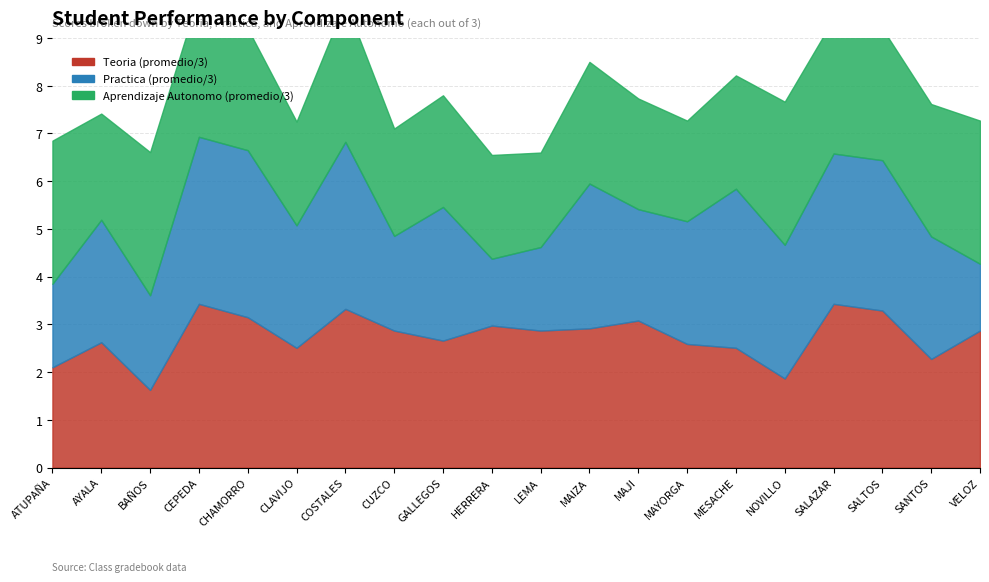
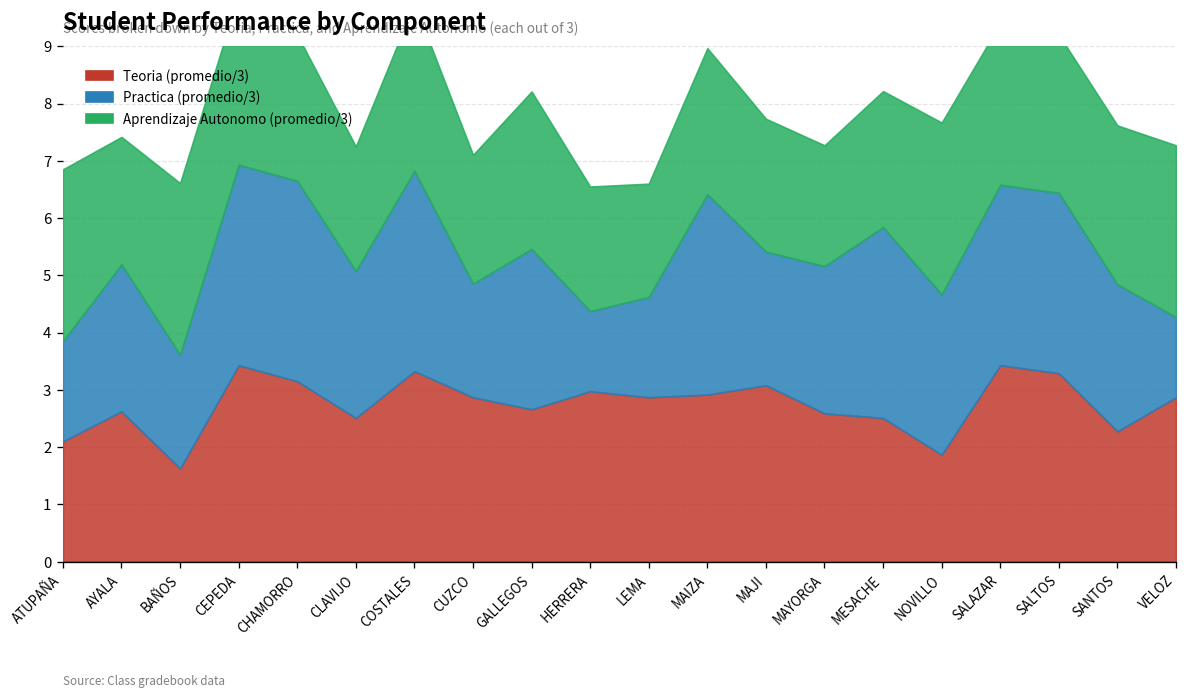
  {
    "Teoria (promedio/3)": {
      "ATUPAÑA": 2.1,
      "AYALA": 2.6,
      "BAÑOS": 1.6,
      "CEPEDA": 3.4,
      "CHAMORRO": 3.2,
      "CLAVIJO": 2.5,
      "COSTALES": 3.3,
      "CUZCO": 2.9,
      "GALLEGOS": 2.7,
      "HERRERA": 3.0,
      "LEMA": 2.9,
      "MAIZA": 2.9,
      "MAJI": 3.1,
      "MAYORGA": 2.6,
      "MESACHE": 2.5,
      "NOVILLO": 1.9,
      "SALAZAR": 3.4,
      "SALTOS": 3.3,
      "SANTOS": 2.3,
      "VELOZ": 2.9
    },
    "Practica (promedio/3)": {
      "ATUPAÑA": 1.8,
      "AYALA": 2.6,
      "BAÑOS": 2.0,
      "CEPEDA": 3.5,
      "CHAMORRO": 3.5,
      "CLAVIJO": 2.6,
      "COSTALES": 3.5,
      "CUZCO": 2.0,
      "GALLEGOS": 2.8,
      "HERRERA": 1.4,
      "LEMA": 1.7,
-     "MAIZA": 3.0,
+     "MAIZA": 3.5,
      "MAJI": 2.3,
      "MAYORGA": 2.6,
      "MESACHE": 3.3,
      "NOVILLO": 2.8,
      "SALAZAR": 3.1,
      "SALTOS": 3.1,
      "SANTOS": 2.6,
      "VELOZ": 1.4
    },
    "Aprendizaje Autonomo (promedio/3)": {
      "ATUPAÑA": 3.0,
      "AYALA": 2.2,
      "BAÑOS": 3.0,
      "CLAVIJO": 2.2,
      "CUZCO": 2.3,
-     "GALLEGOS": 2.3,
+     "GALLEGOS": 2.8,
      "HERRERA": 2.2,
      "LEMA": 2.0,
      "MAIZA": 2.6,
      "MAJI": 2.3,
      "MAYORGA": 2.1,
      "MESACHE": 2.4,
      "NOVILLO": 3.0,
      "SANTOS": 2.8,
      "VELOZ": 3.0
    }
  }
